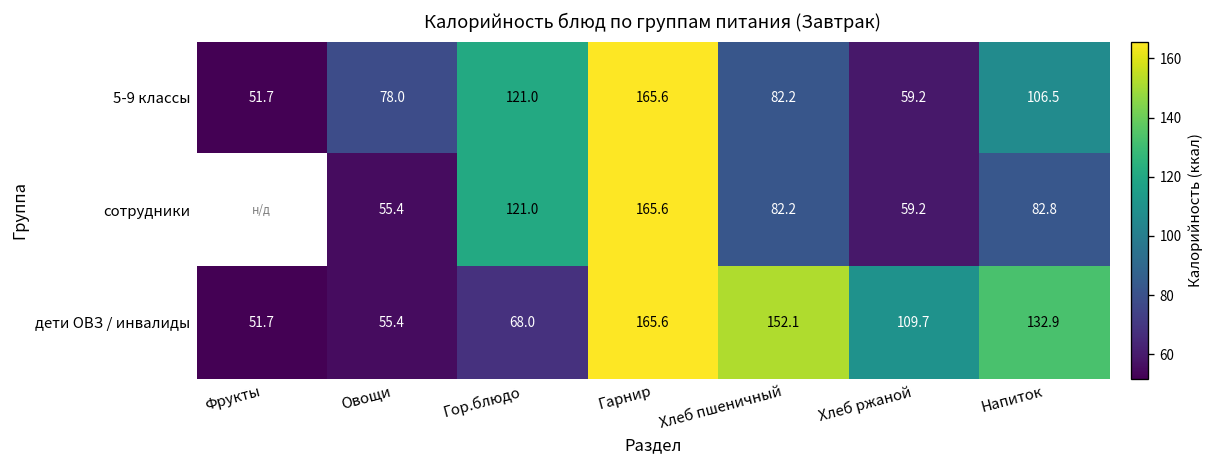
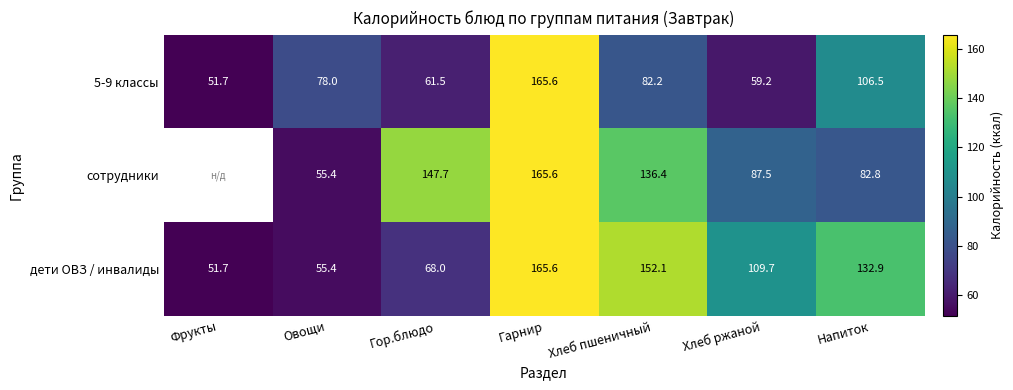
  {
    "5-9 классы": {
      "Фрукты": 51.7,
      "Овощи": 78.0,
-     "Гор.блюдо": 121.0,
+     "Гор.блюдо": 61.5,
      "Гарнир": 165.6,
      "Хлеб пшеничный": 82.2,
      "Хлеб ржаной": 59.2,
      "Напиток": 106.5
    },
    "сотрудники": {
      "Овощи": 55.4,
-     "Гор.блюдо": 121.0,
+     "Гор.блюдо": 147.7,
      "Гарнир": 165.6,
-     "Хлеб пшеничный": 82.2,
-     "Хлеб ржаной": 59.2,
+     "Хлеб пшеничный": 136.4,
+     "Хлеб ржаной": 87.5,
      "Напиток": 82.8
    },
    "дети ОВЗ / инвалиды": {
      "Фрукты": 51.7,
      "Овощи": 55.4,
      "Гор.блюдо": 68.0,
      "Гарнир": 165.6,
      "Хлеб пшеничный": 152.1,
      "Хлеб ржаной": 109.7,
      "Напиток": 132.9
    }
  }
